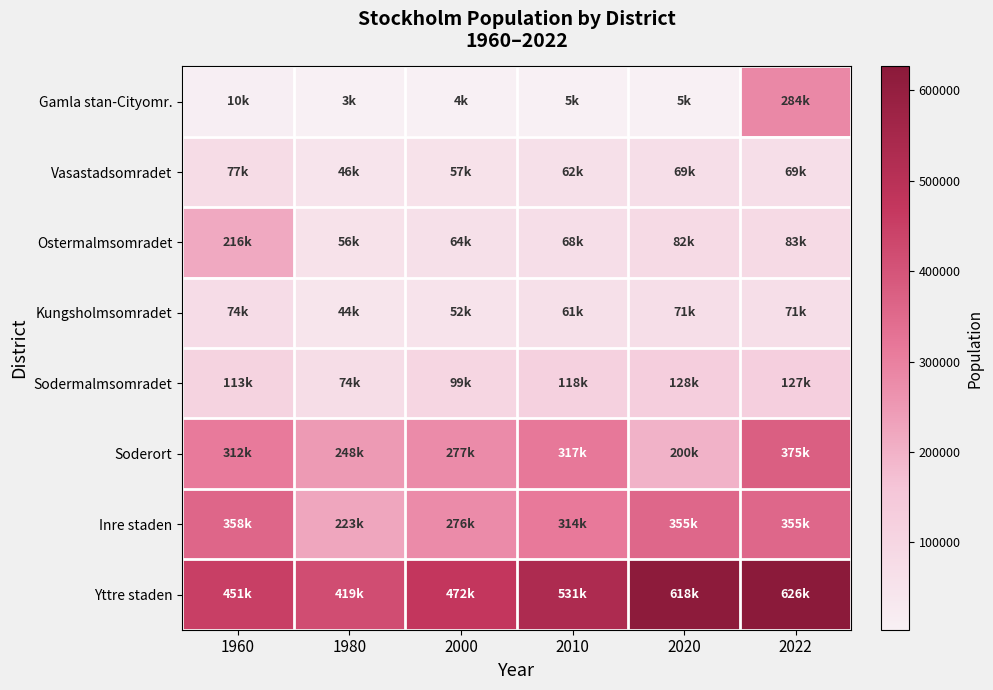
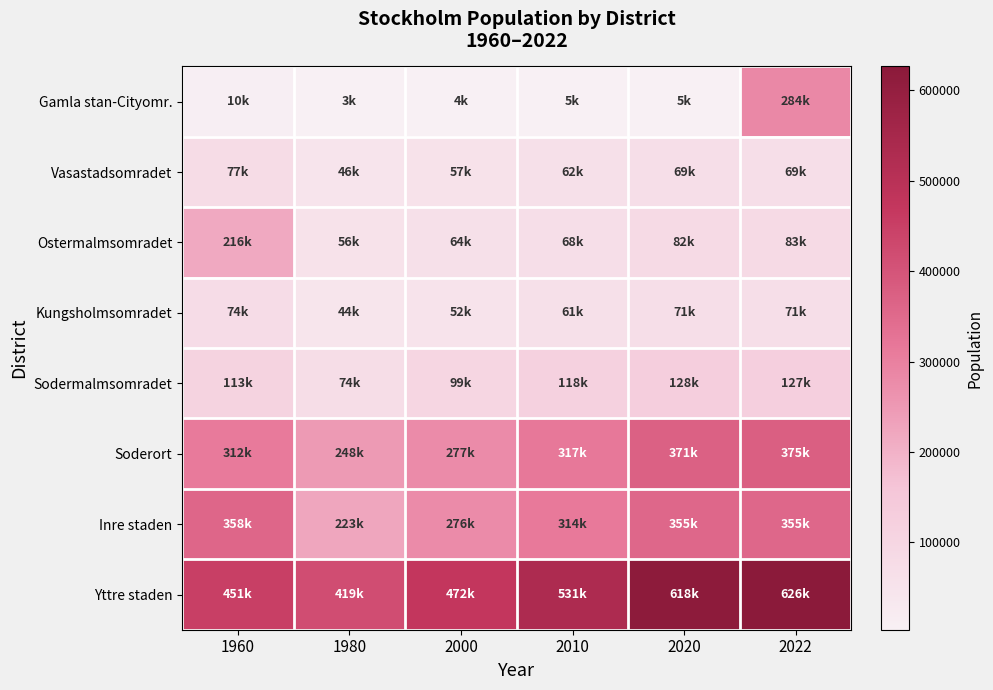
  {
    "Gamla stan-Cityomr.": {
      "1960": "10k",
      "1980": "3k",
      "2000": "4k",
      "2010": "5k",
      "2020": "5k",
      "2022": "284k"
    },
    "Vasastadsomradet": {
      "1960": "77k",
      "1980": "46k",
      "2000": "57k",
      "2010": "62k",
      "2020": "69k",
      "2022": "69k"
    },
    "Ostermalmsomradet": {
      "1960": "216k",
      "1980": "56k",
      "2000": "64k",
      "2010": "68k",
      "2020": "82k",
      "2022": "83k"
    },
    "Kungsholmsomradet": {
      "1960": "74k",
      "1980": "44k",
      "2000": "52k",
      "2010": "61k",
      "2020": "71k",
      "2022": "71k"
    },
    "Sodermalmsomradet": {
      "1960": "113k",
      "1980": "74k",
      "2000": "99k",
      "2010": "118k",
      "2020": "128k",
      "2022": "127k"
    },
    "Soderort": {
      "1960": "312k",
      "1980": "248k",
      "2000": "277k",
      "2010": "317k",
-     "2020": "200k",
+     "2020": "371k",
      "2022": "375k"
    },
    "Inre staden": {
      "1960": "358k",
      "1980": "223k",
      "2000": "276k",
      "2010": "314k",
      "2020": "355k",
      "2022": "355k"
    },
    "Yttre staden": {
      "1960": "451k",
      "1980": "419k",
      "2000": "472k",
      "2010": "531k",
      "2020": "618k",
      "2022": "626k"
    }
  }
